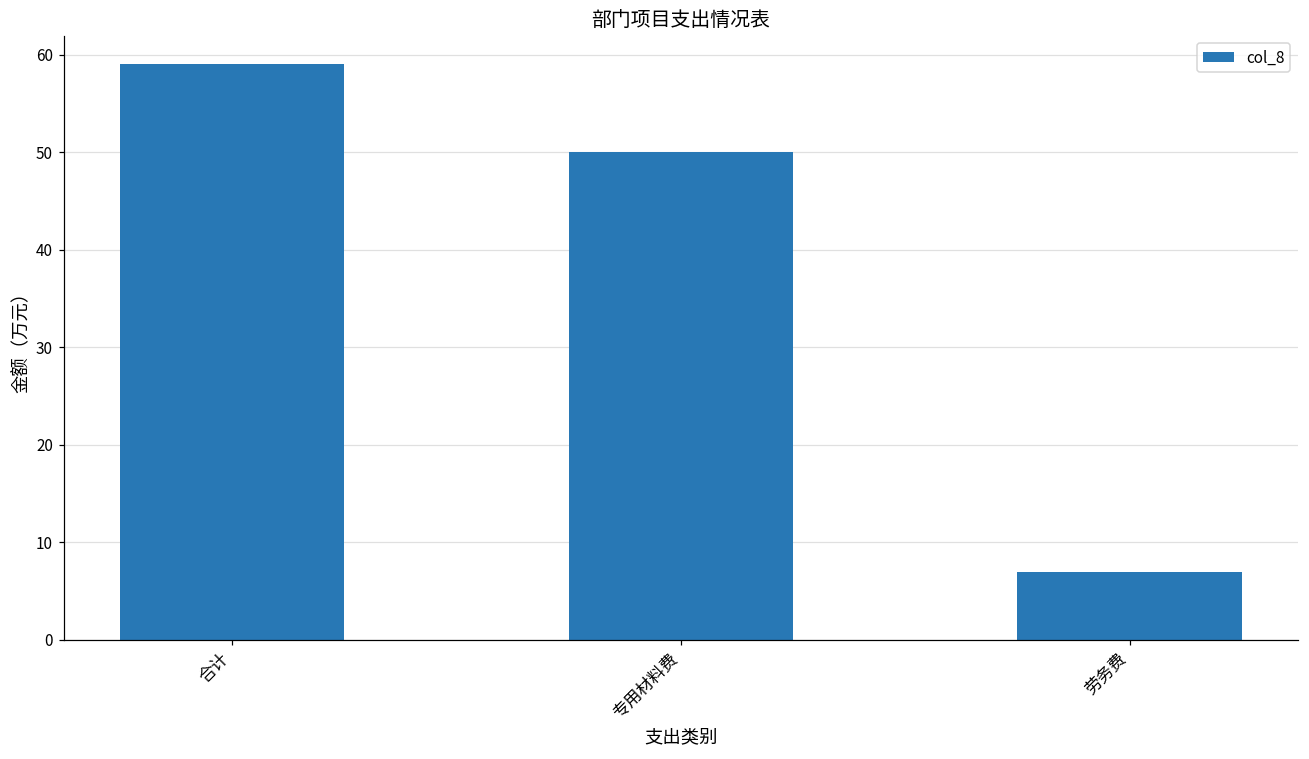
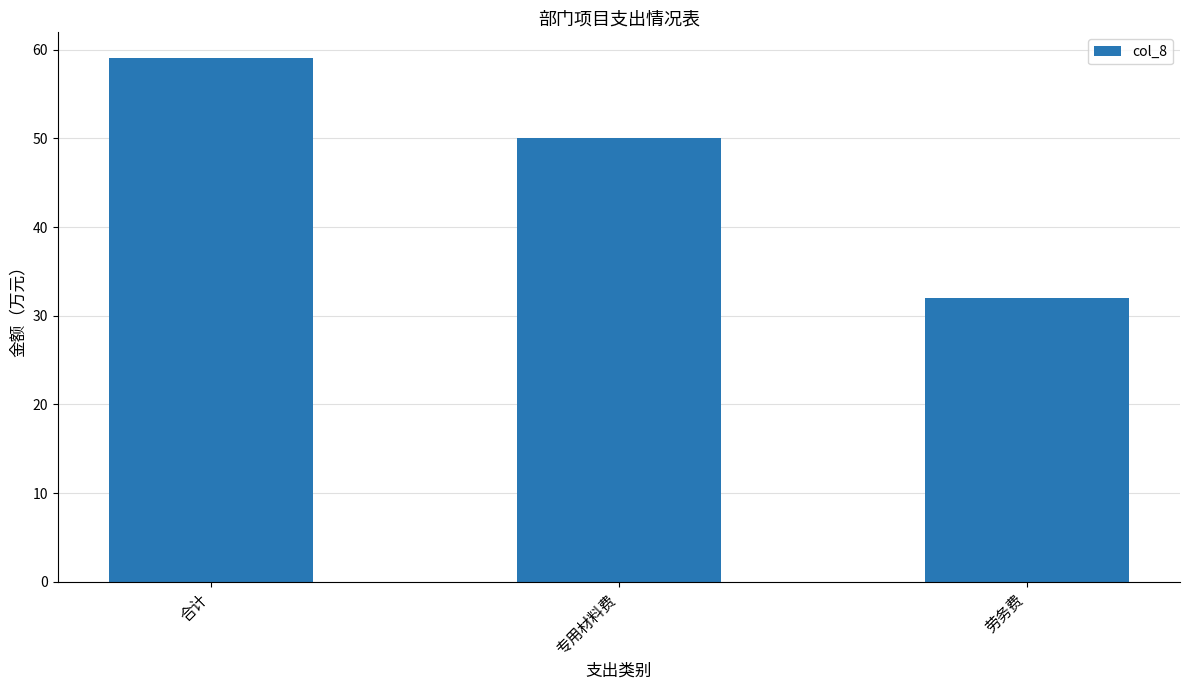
  {
    "合计": 59,
    "专用材料费": 50,
-   "劳务费": 7
+   "劳务费": 32
  }
